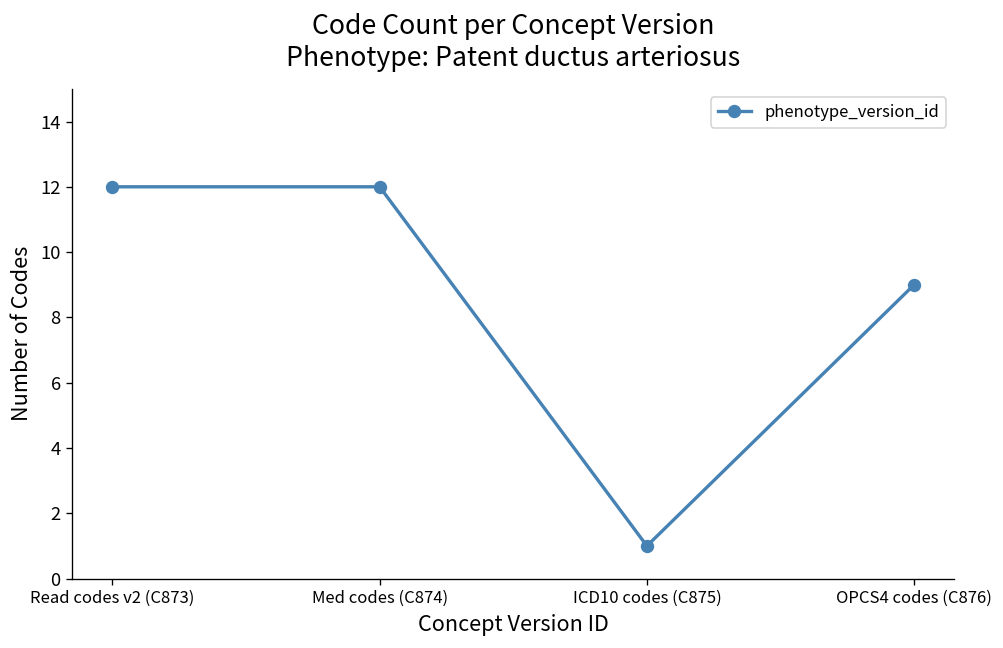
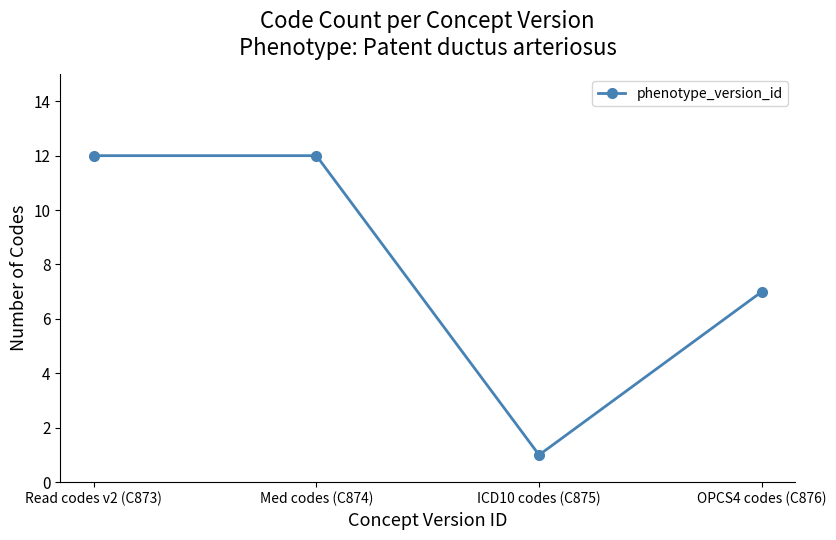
  {
    "Read codes v2 (C873)": 12,
    "Med codes (C874)": 12,
    "ICD10 codes (C875)": 1,
-   "OPCS4 codes (C876)": 9
+   "OPCS4 codes (C876)": 7
  }
